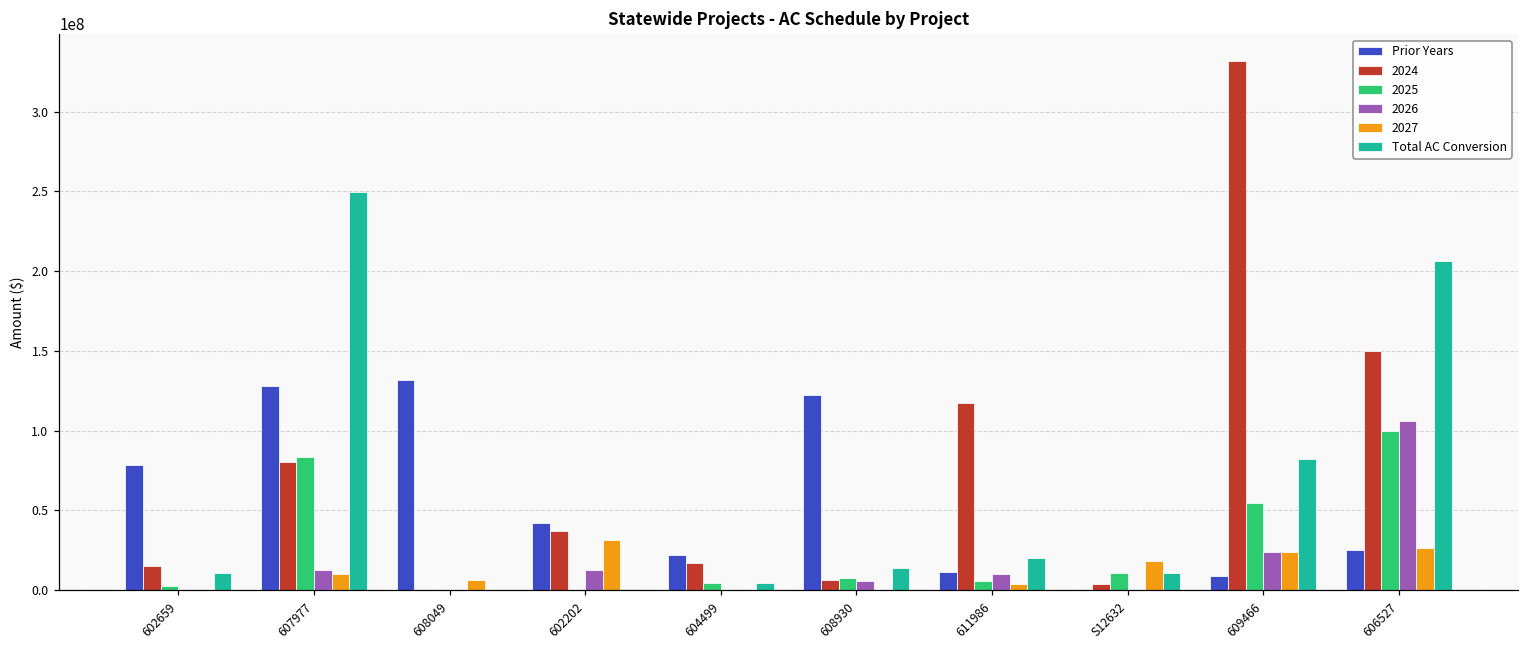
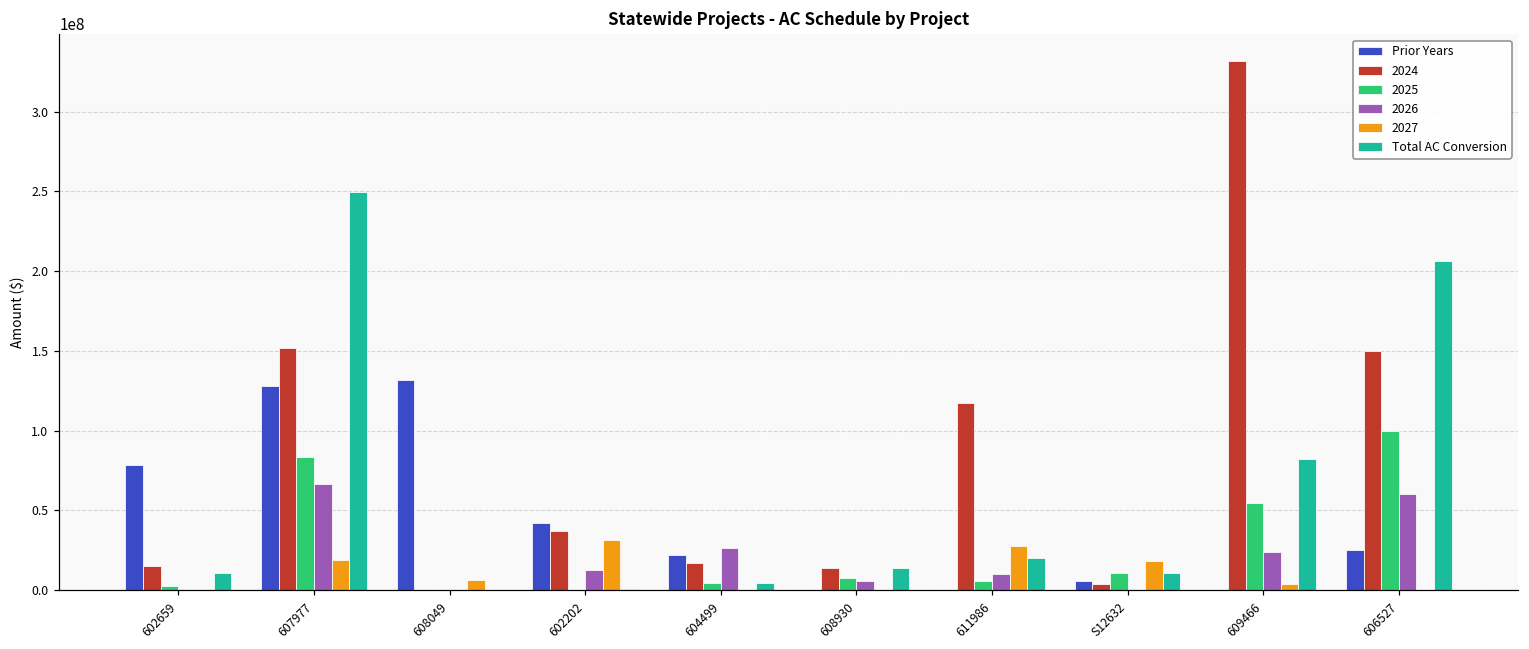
  {
    "Prior Years": {
      "602659": 78000000,
      "607977": 128000000,
      "608049": 132000000,
      "602202": 42000000,
      "604499": 22000000,
-     "608930": 122000000,
-     "611986": 12000000,
-     "S12632": 0,
-     "609466": 9000000,
+     "608930": 0,
+     "611986": 0,
+     "S12632": 6000000,
+     "609466": 0,
      "606527": 25000000
    },
    "2024": {
      "602659": 15000000,
-     "607977": 80000000,
+     "607977": 152000000,
      "608049": 0,
      "602202": 37000000,
      "604499": 17000000,
-     "608930": 6000000,
+     "608930": 14000000,
      "611986": 117000000,
      "S12632": 4000000,
      "609466": 332000000,
      "606527": 150000000
    },
    "2026": {
      "602659": 0,
-     "607977": 13000000,
+     "607977": 67000000,
      "608049": 0,
      "602202": 12000000,
-     "604499": 0,
+     "604499": 26000000,
      "608930": 6000000,
      "611986": 10000000,
      "S12632": 0,
      "609466": 24000000,
-     "606527": 106000000
+     "606527": 60000000
    },
    "2027": {
      "602659": 0,
-     "607977": 10000000,
+     "607977": 19000000,
      "608049": 6000000,
      "602202": 32000000,
      "604499": 0,
      "608930": 0,
-     "611986": 4000000,
+     "611986": 27000000,
      "S12632": 18000000,
-     "609466": 24000000,
-     "606527": 26000000
+     "609466": 4000000,
+     "606527": 0
    }
  }
